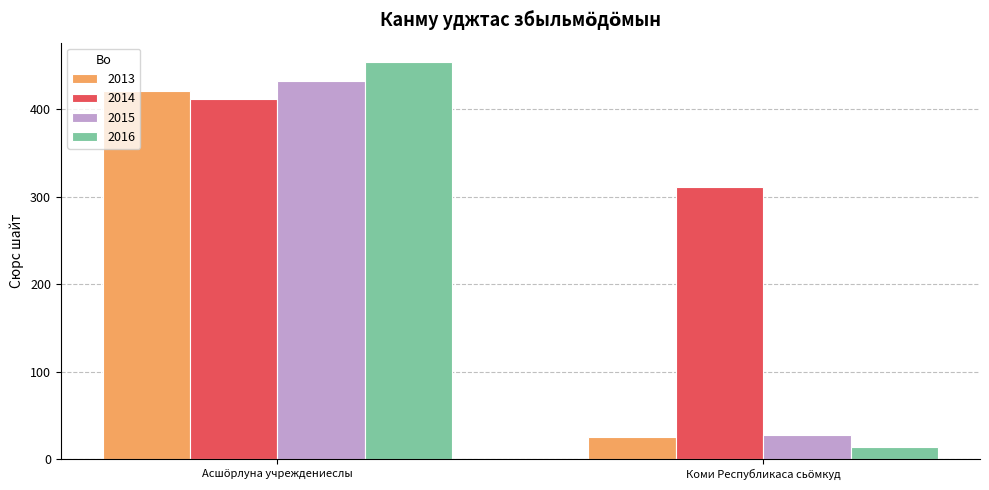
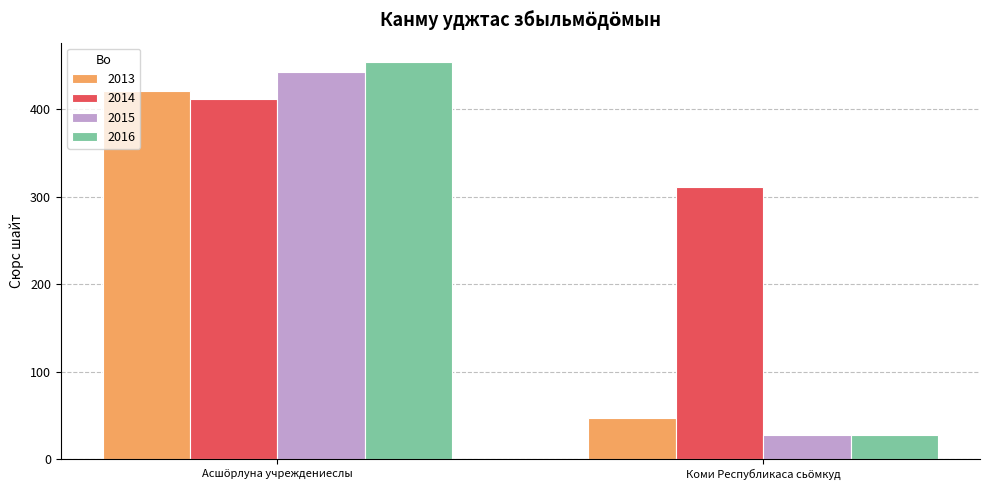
  {
    "2013": {
      "Асшӧрлуна учреждениеслы": 420,
-     "Коми Республикаса сьӧмкуд": 20
+     "Коми Республикаса сьӧмкуд": 50
    },
    "2014": {
      "Асшӧрлуна учреждениеслы": 410,
      "Коми Республикаса сьӧмкуд": 310
    },
    "2015": {
-     "Асшӧрлуна учреждениеслы": 430,
+     "Асшӧрлуна учреждениеслы": 440,
      "Коми Республикаса сьӧмкуд": 30
    },
    "2016": {
      "Асшӧрлуна учреждениеслы": 450,
-     "Коми Республикаса сьӧмкуд": 10
+     "Коми Республикаса сьӧмкуд": 30
    }
  }
